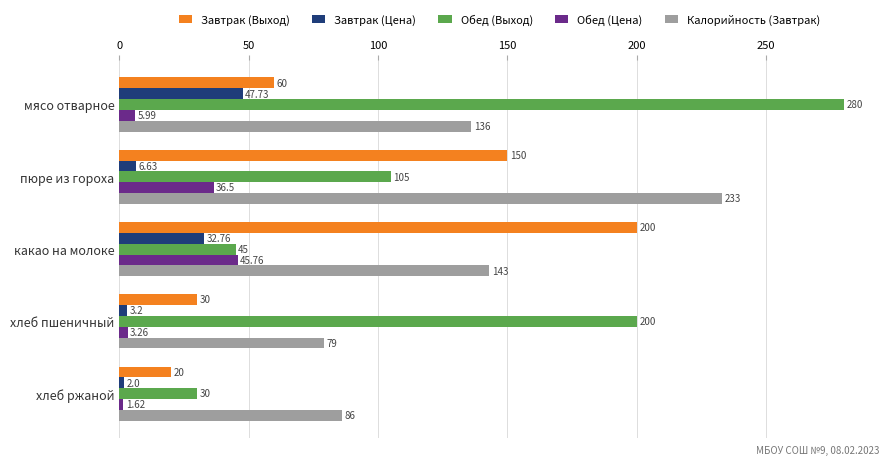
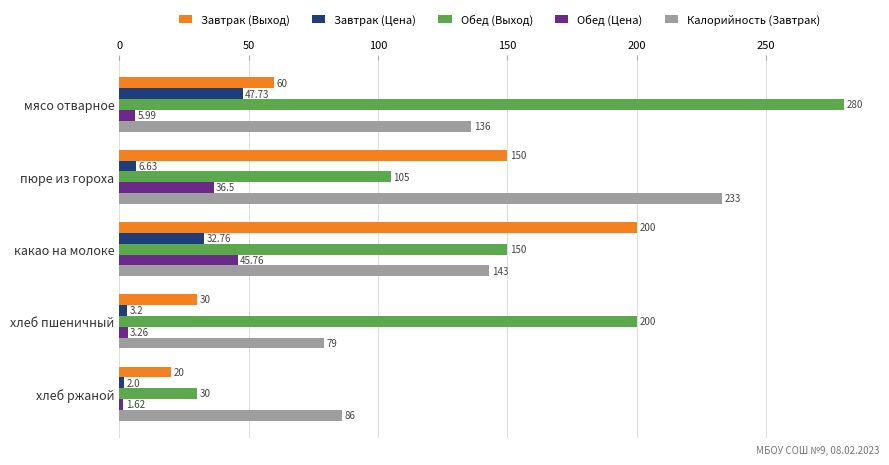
  {
    "Завтрак (Выход)": {
      "мясо отварное": 60,
      "пюре из гороха": 150,
      "какао на молоке": 200,
      "хлеб пшеничный": 30,
      "хлеб ржаной": 20
    },
    "Завтрак (Цена)": {
      "мясо отварное": 47.73,
      "пюре из гороха": 6.63,
      "какао на молоке": 32.76,
      "хлеб пшеничный": 3.2,
      "хлеб ржаной": 2.0
    },
    "Обед (Выход)": {
      "мясо отварное": 280,
      "пюре из гороха": 105,
-     "какао на молоке": 45,
+     "какао на молоке": 150,
      "хлеб пшеничный": 200,
      "хлеб ржаной": 30
    },
    "Обед (Цена)": {
      "мясо отварное": 5.99,
      "пюре из гороха": 36.5,
      "какао на молоке": 45.76,
      "хлеб пшеничный": 3.26,
      "хлеб ржаной": 1.62
    },
    "Калорийность (Завтрак)": {
      "мясо отварное": 136,
      "пюре из гороха": 233,
      "какао на молоке": 143,
      "хлеб пшеничный": 79,
      "хлеб ржаной": 86
    }
  }
